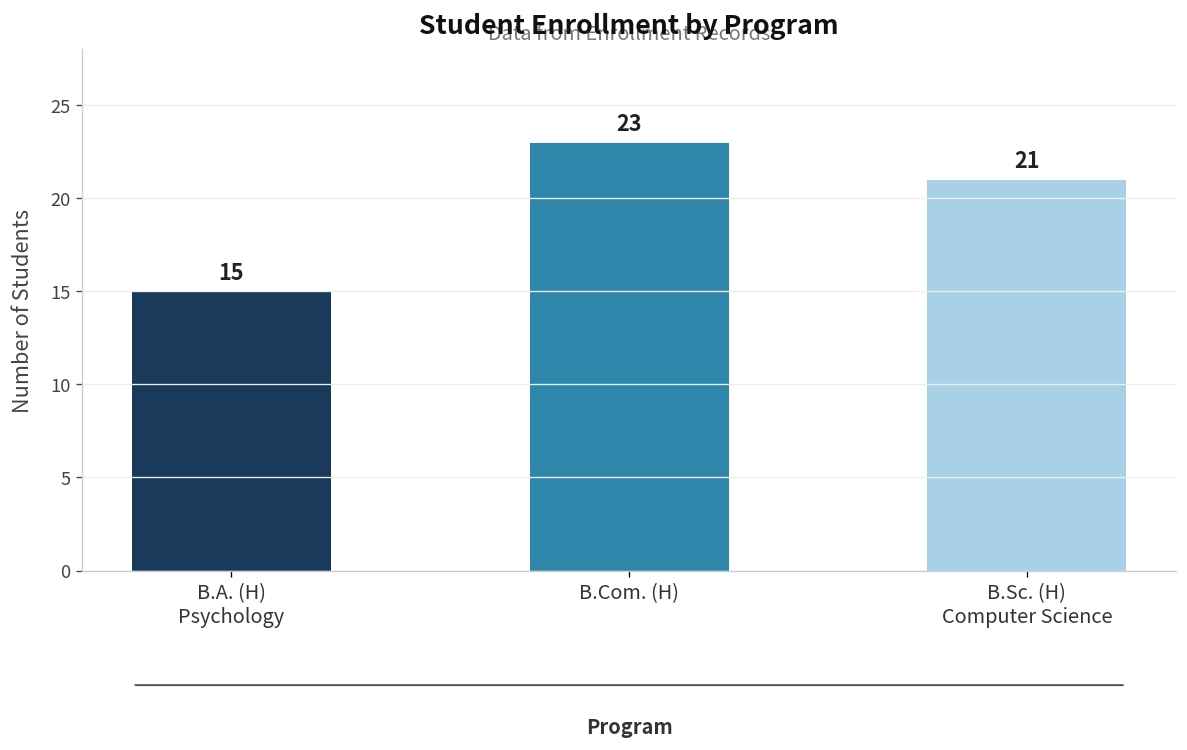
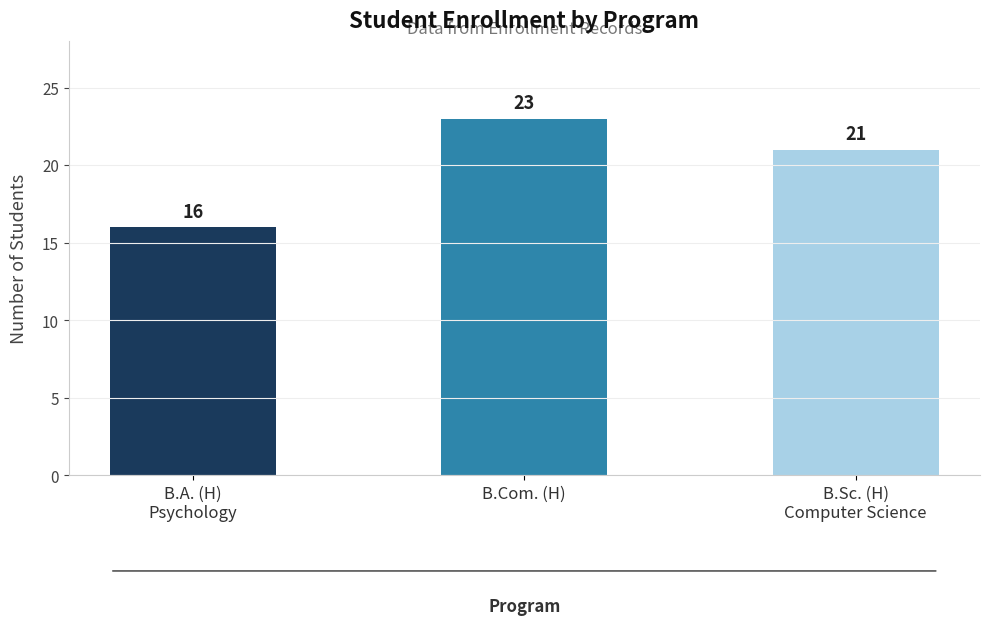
  {
-   "B.A. (H) Psychology": 15,
+   "B.A. (H) Psychology": 16,
    "B.Com. (H)": 23,
    "B.Sc. (H) Computer Science": 21
  }
